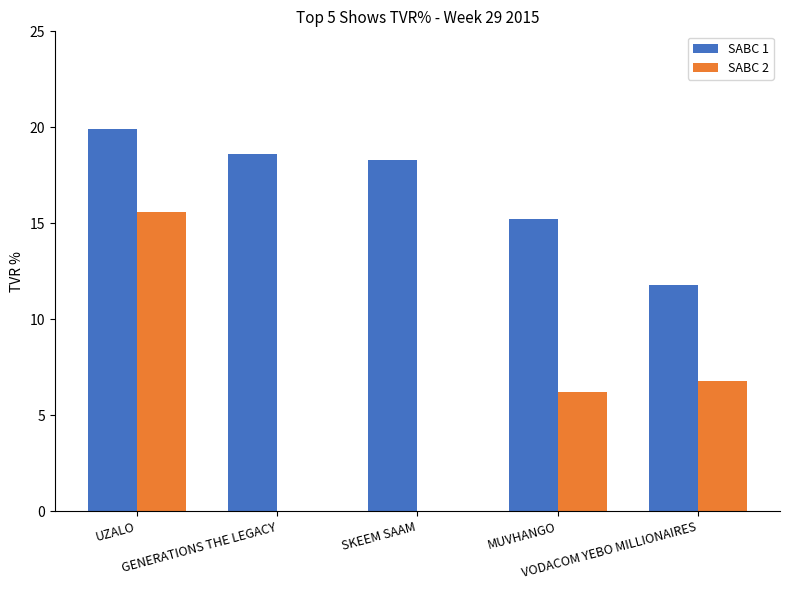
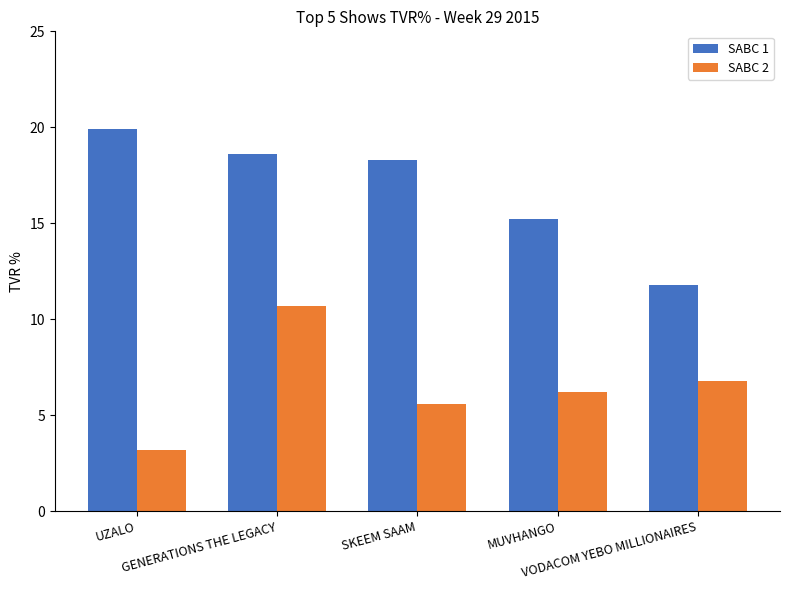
  {
    "SABC 1": {
      "UZALO": 19.9,
      "GENERATIONS THE LEGACY": 18.6,
      "SKEEM SAAM": 18.3,
      "MUVHANGO": 15.2,
      "VODACOM YEBO MILLIONAIRES": 11.8
    },
    "SABC 2": {
-     "UZALO": 15.6,
-     "GENERATIONS THE LEGACY": 0.0,
-     "SKEEM SAAM": 0.0,
+     "UZALO": 3.2,
+     "GENERATIONS THE LEGACY": 10.7,
+     "SKEEM SAAM": 5.6,
      "MUVHANGO": 6.2,
      "VODACOM YEBO MILLIONAIRES": 6.8
    }
  }
